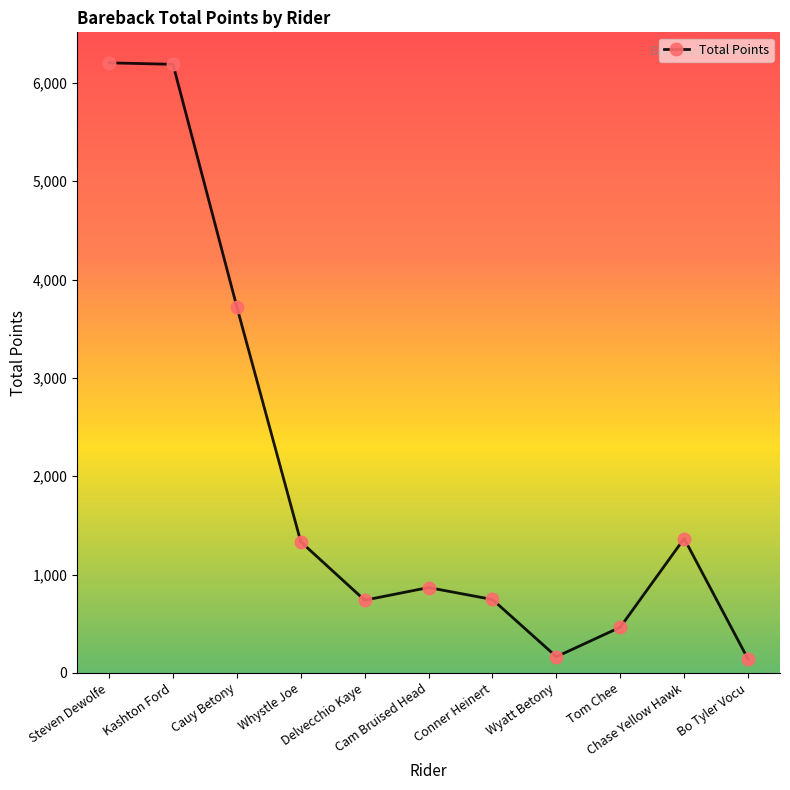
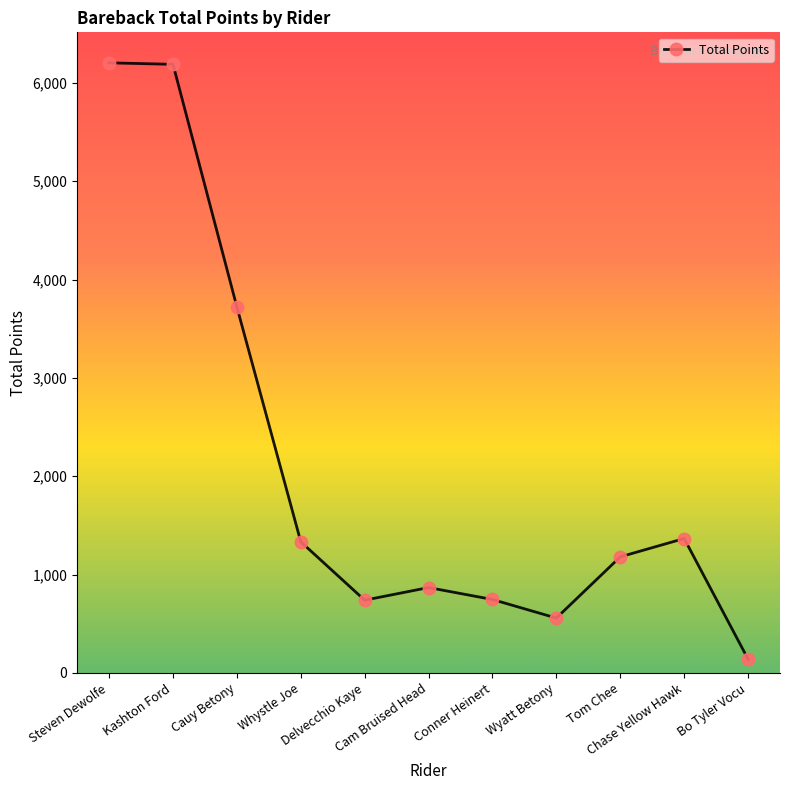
  {
    "Steven Dewolfe": "6,200",
    "Kashton Ford": "6,200",
    "Cauy Betony": "3,700",
    "Whystle Joe": "1,300",
    "Delvecchio Kaye": "700",
    "Cam Bruised Head": "900",
    "Conner Heinert": "700",
-   "Wyatt Betony": "200",
-   "Tom Chee": "500",
+   "Wyatt Betony": "600",
+   "Tom Chee": "1,200",
    "Chase Yellow Hawk": "1,400",
    "Bo Tyler Vocu": "100"
  }
